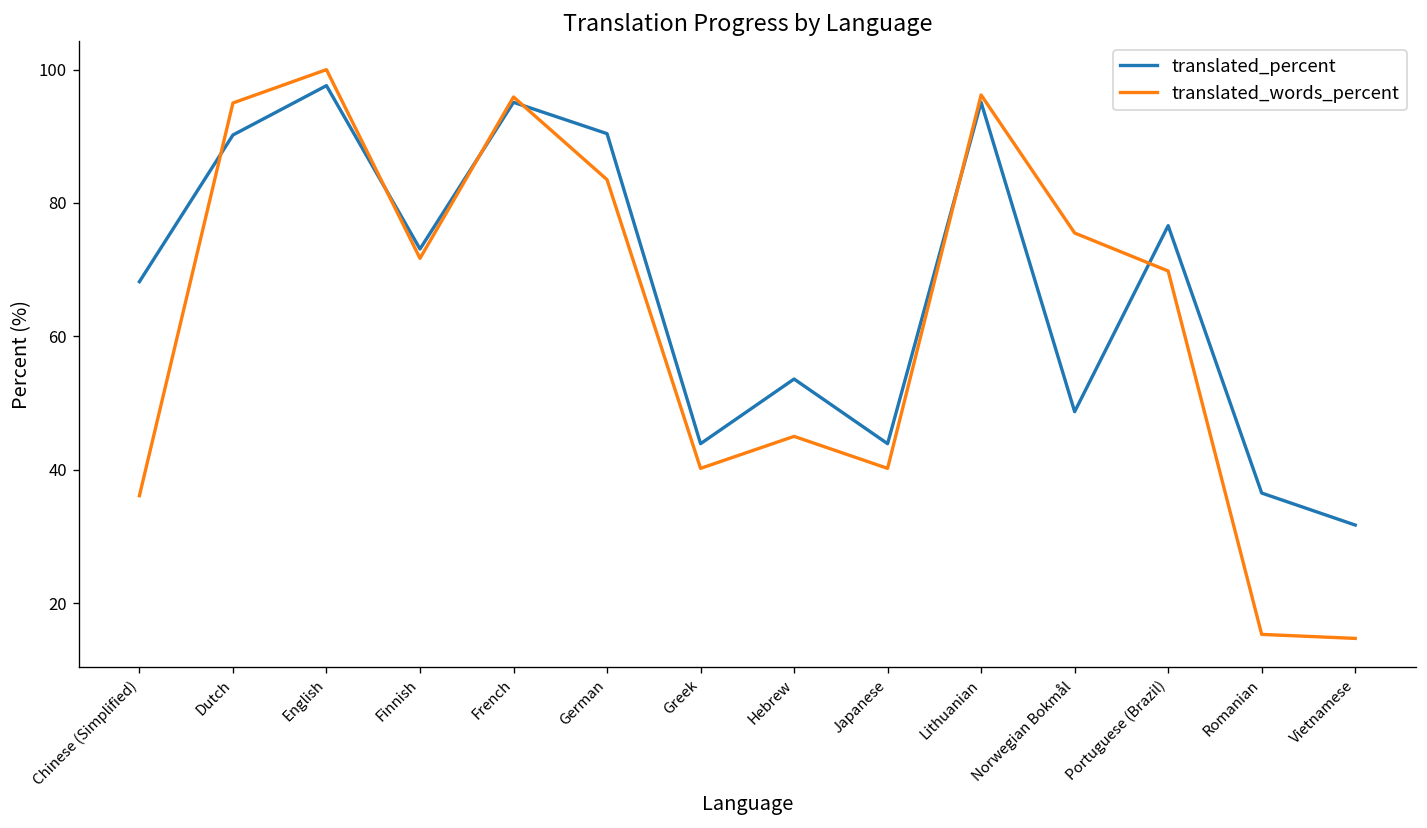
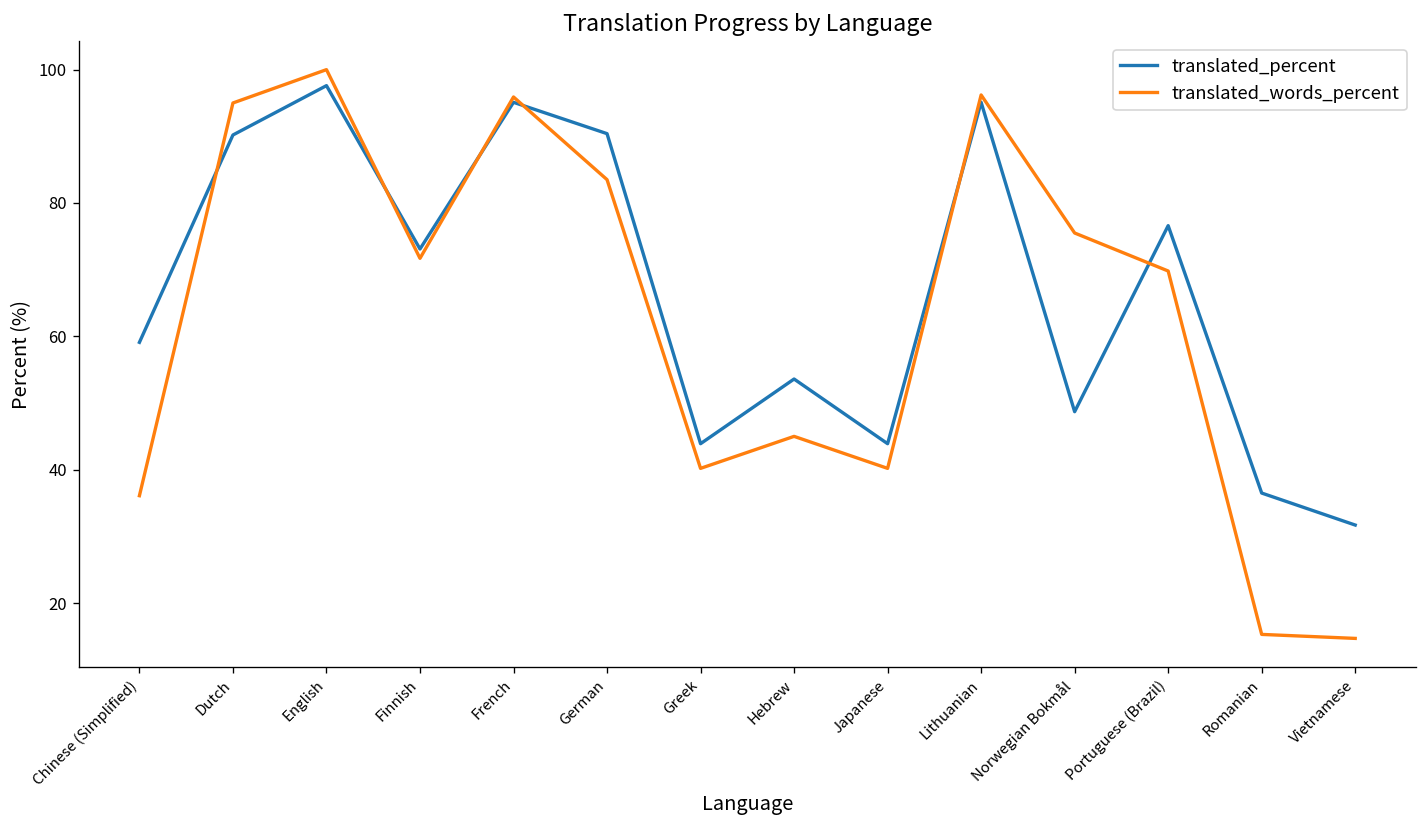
  {
    "translated_percent": {
-     "Chinese (Simplified)": 68,
+     "Chinese (Simplified)": 59,
      "Dutch": 90,
      "English": 98,
      "Finnish": 73,
      "French": 95,
      "German": 90,
      "Greek": 44,
      "Hebrew": 54,
      "Japanese": 44,
      "Lithuanian": 95,
      "Norwegian Bokmål": 49,
      "Portuguese (Brazil)": 77,
      "Romanian": 37,
      "Vietnamese": 32
    },
    "translated_words_percent": {
      "Chinese (Simplified)": 36,
      "Dutch": 95,
      "English": 100,
      "Finnish": 72,
      "French": 96,
      "German": 84,
      "Greek": 40,
      "Hebrew": 45,
      "Japanese": 40,
      "Lithuanian": 96,
      "Norwegian Bokmål": 76,
      "Portuguese (Brazil)": 70,
      "Romanian": 15,
      "Vietnamese": 15
    }
  }
